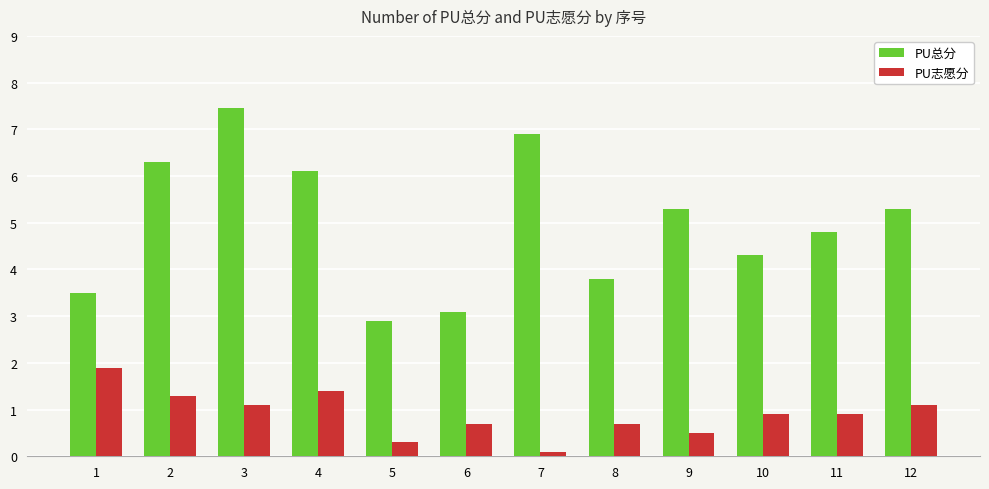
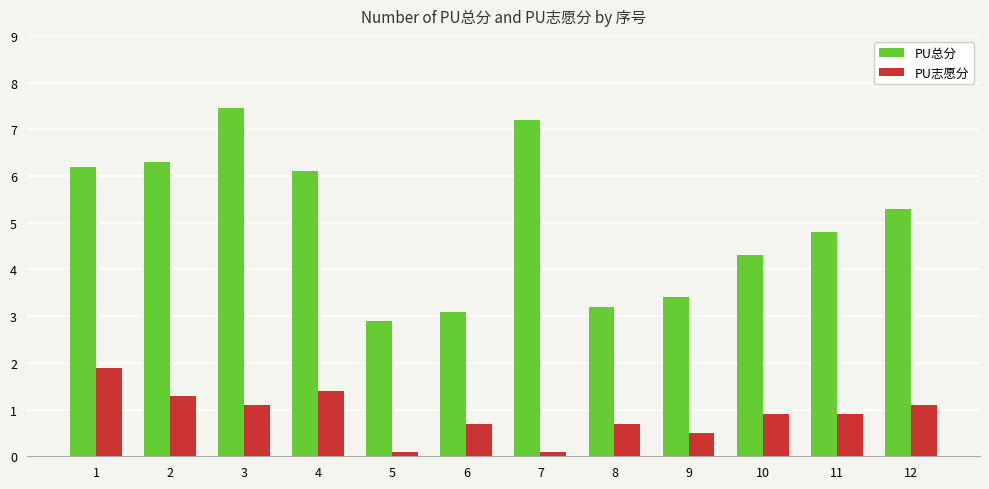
  {
    "PU总分": {
-     "1": 3.5,
+     "1": 6.2,
      "2": 6.3,
      "3": 7.5,
      "4": 6.1,
      "5": 2.9,
      "6": 3.1,
-     "7": 6.9,
-     "8": 3.8,
-     "9": 5.3,
+     "7": 7.2,
+     "8": 3.2,
+     "9": 3.4,
      "10": 4.3,
      "11": 4.8,
      "12": 5.3
    },
    "PU志愿分": {
      "1": 1.9,
      "2": 1.3,
      "3": 1.1,
      "4": 1.4,
-     "5": 0.3,
+     "5": 0.1,
      "6": 0.7,
      "7": 0.1,
      "8": 0.7,
      "9": 0.5,
      "10": 0.9,
      "11": 0.9,
      "12": 1.1
    }
  }
